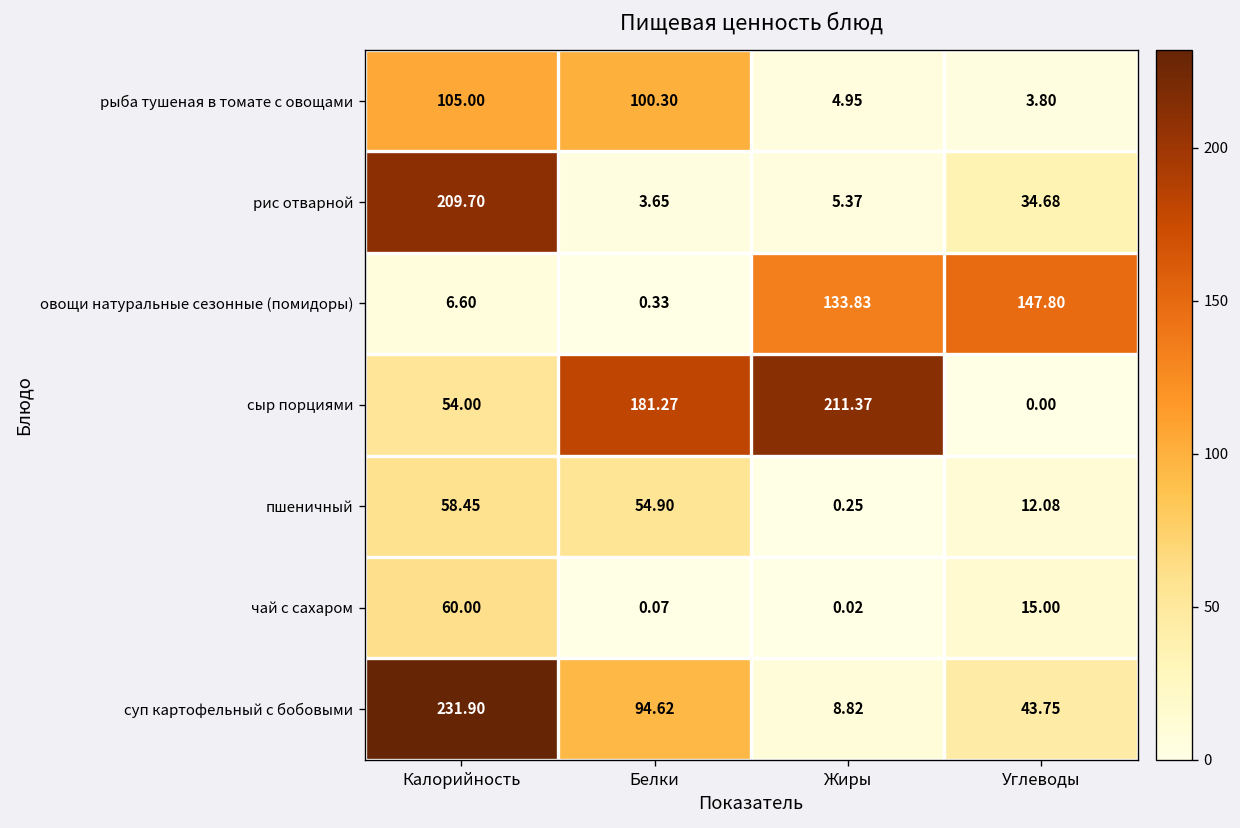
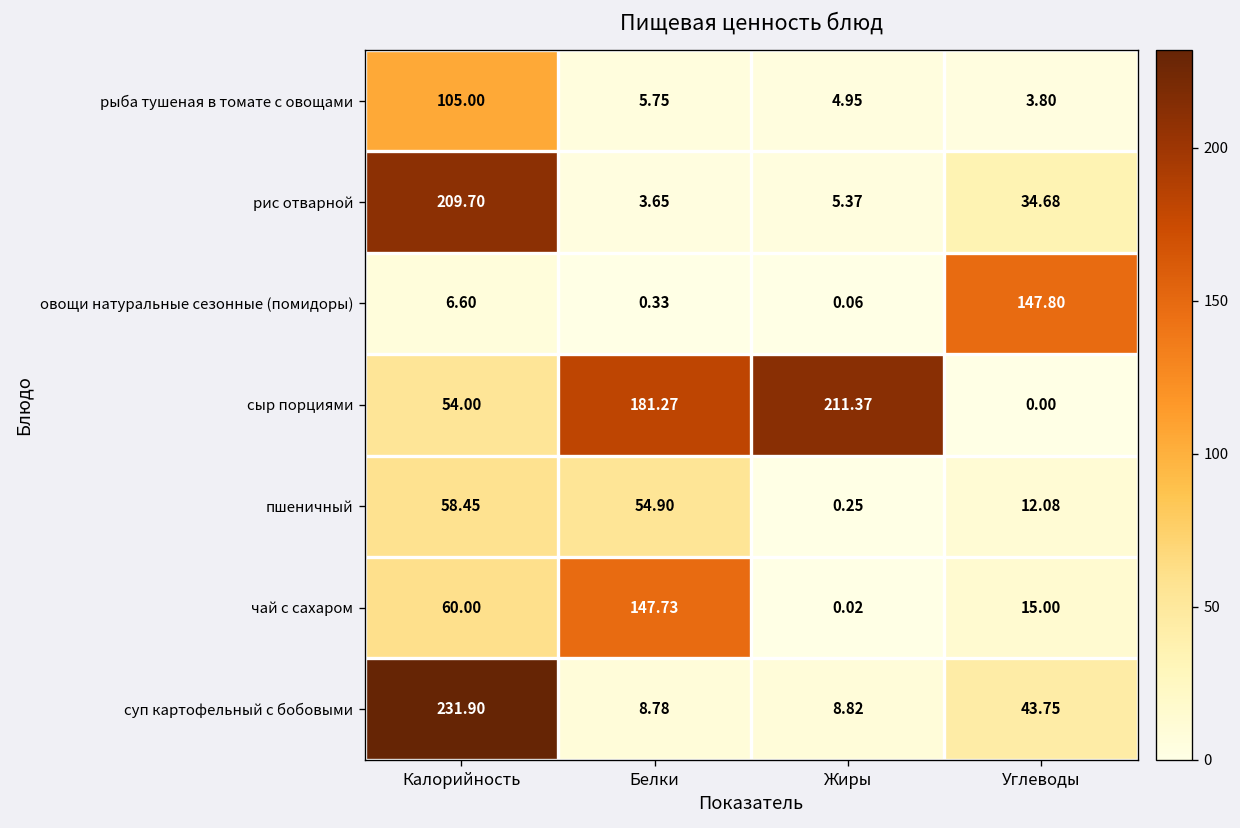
  {
    "рыба тушеная в томате с овощами": {
      "Калорийность": 105.00,
-     "Белки": 100.30,
+     "Белки": 5.75,
      "Жиры": 4.95,
      "Углеводы": 3.80
    },
    "рис отварной": {
      "Калорийность": 209.70,
      "Белки": 3.65,
      "Жиры": 5.37,
      "Углеводы": 34.68
    },
    "овощи натуральные сезонные (помидоры)": {
      "Калорийность": 6.60,
      "Белки": 0.33,
-     "Жиры": 133.83,
+     "Жиры": 0.06,
      "Углеводы": 147.80
    },
    "сыр порциями": {
      "Калорийность": 54.00,
      "Белки": 181.27,
      "Жиры": 211.37,
      "Углеводы": 0.00
    },
    "пшеничный": {
      "Калорийность": 58.45,
      "Белки": 54.90,
      "Жиры": 0.25,
      "Углеводы": 12.08
    },
    "чай с сахаром": {
      "Калорийность": 60.00,
-     "Белки": 0.07,
+     "Белки": 147.73,
      "Жиры": 0.02,
      "Углеводы": 15.00
    },
    "суп картофельный с бобовыми": {
      "Калорийность": 231.90,
-     "Белки": 94.62,
+     "Белки": 8.78,
      "Жиры": 8.82,
      "Углеводы": 43.75
    }
  }
